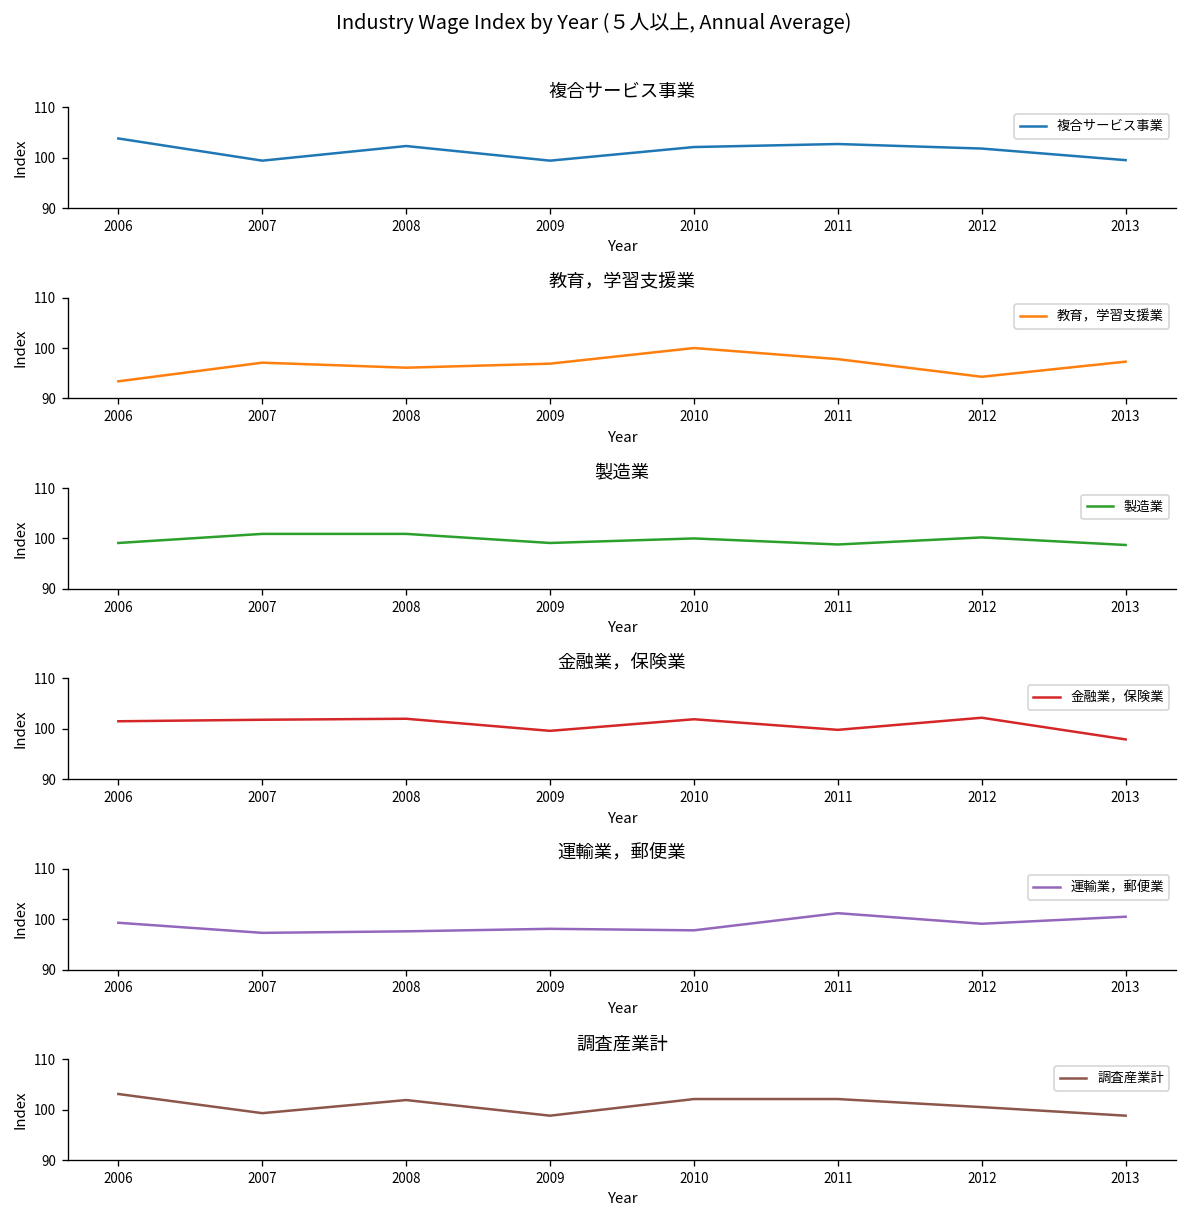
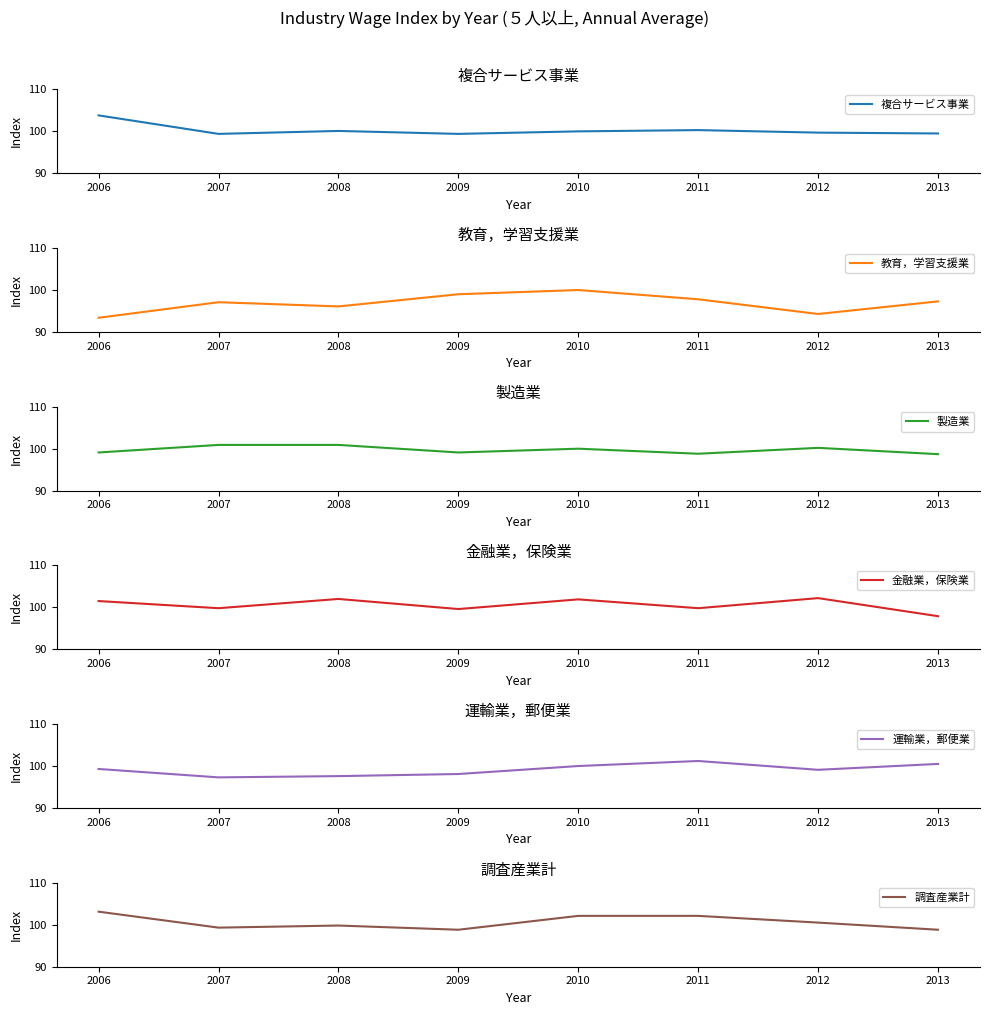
  {
    "複合サービス事業": {
      "2006": 104,
      "2007": 99,
-     "2008": 102,
+     "2008": 100,
      "2009": 99,
-     "2010": 102,
-     "2011": 103,
-     "2012": 102,
+     "2010": 100,
+     "2011": 100,
+     "2012": 100,
      "2013": 100
    },
    "教育，学習支援業": {
      "2006": 93,
      "2007": 97,
      "2008": 96,
-     "2009": 97,
+     "2009": 99,
      "2010": 100,
      "2011": 98,
      "2012": 94,
      "2013": 97
    },
    "製造業": {
      "2006": 99,
      "2007": 101,
      "2008": 101,
      "2009": 99,
      "2010": 100,
      "2011": 99,
      "2012": 100,
      "2013": 99
    },
    "金融業，保険業": {
      "2006": 102,
-     "2007": 102,
+     "2007": 100,
      "2008": 102,
      "2009": 100,
      "2010": 102,
      "2011": 100,
      "2012": 102,
      "2013": 98
    },
    "運輸業，郵便業": {
      "2006": 99,
      "2007": 97,
      "2008": 98,
      "2009": 98,
-     "2010": 98,
+     "2010": 100,
      "2011": 101,
      "2012": 99,
      "2013": 101
    },
    "調査産業計": {
      "2006": 103,
      "2007": 99,
-     "2008": 102,
+     "2008": 100,
      "2009": 99,
      "2010": 102,
      "2011": 102,
      "2012": 101,
      "2013": 99
    }
  }
